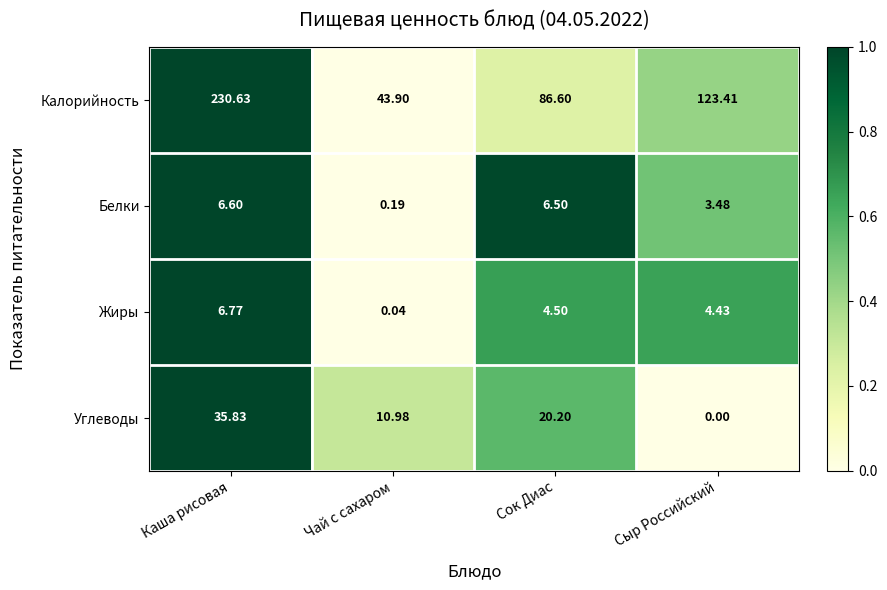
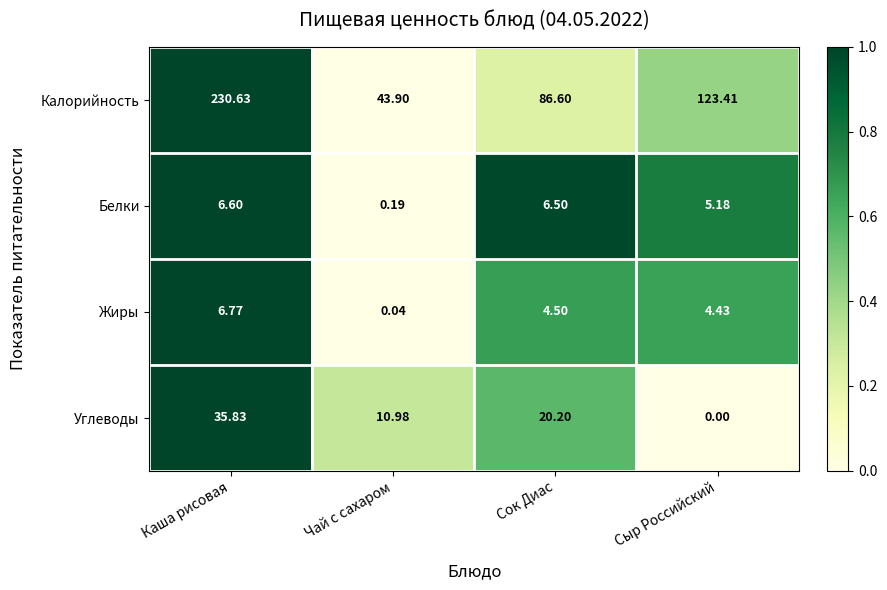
  {
    "Калорийность": {
      "Каша рисовая": 230.63,
      "Чай с сахаром": 43.90,
      "Сок Диас": 86.60,
      "Сыр Российский": 123.41
    },
    "Белки": {
      "Каша рисовая": 6.60,
      "Чай с сахаром": 0.19,
      "Сок Диас": 6.50,
-     "Сыр Российский": 3.48
+     "Сыр Российский": 5.18
    },
    "Жиры": {
      "Каша рисовая": 6.77,
      "Чай с сахаром": 0.04,
      "Сок Диас": 4.50,
      "Сыр Российский": 4.43
    },
    "Углеводы": {
      "Каша рисовая": 35.83,
      "Чай с сахаром": 10.98,
      "Сок Диас": 20.20,
      "Сыр Российский": 0.00
    }
  }
